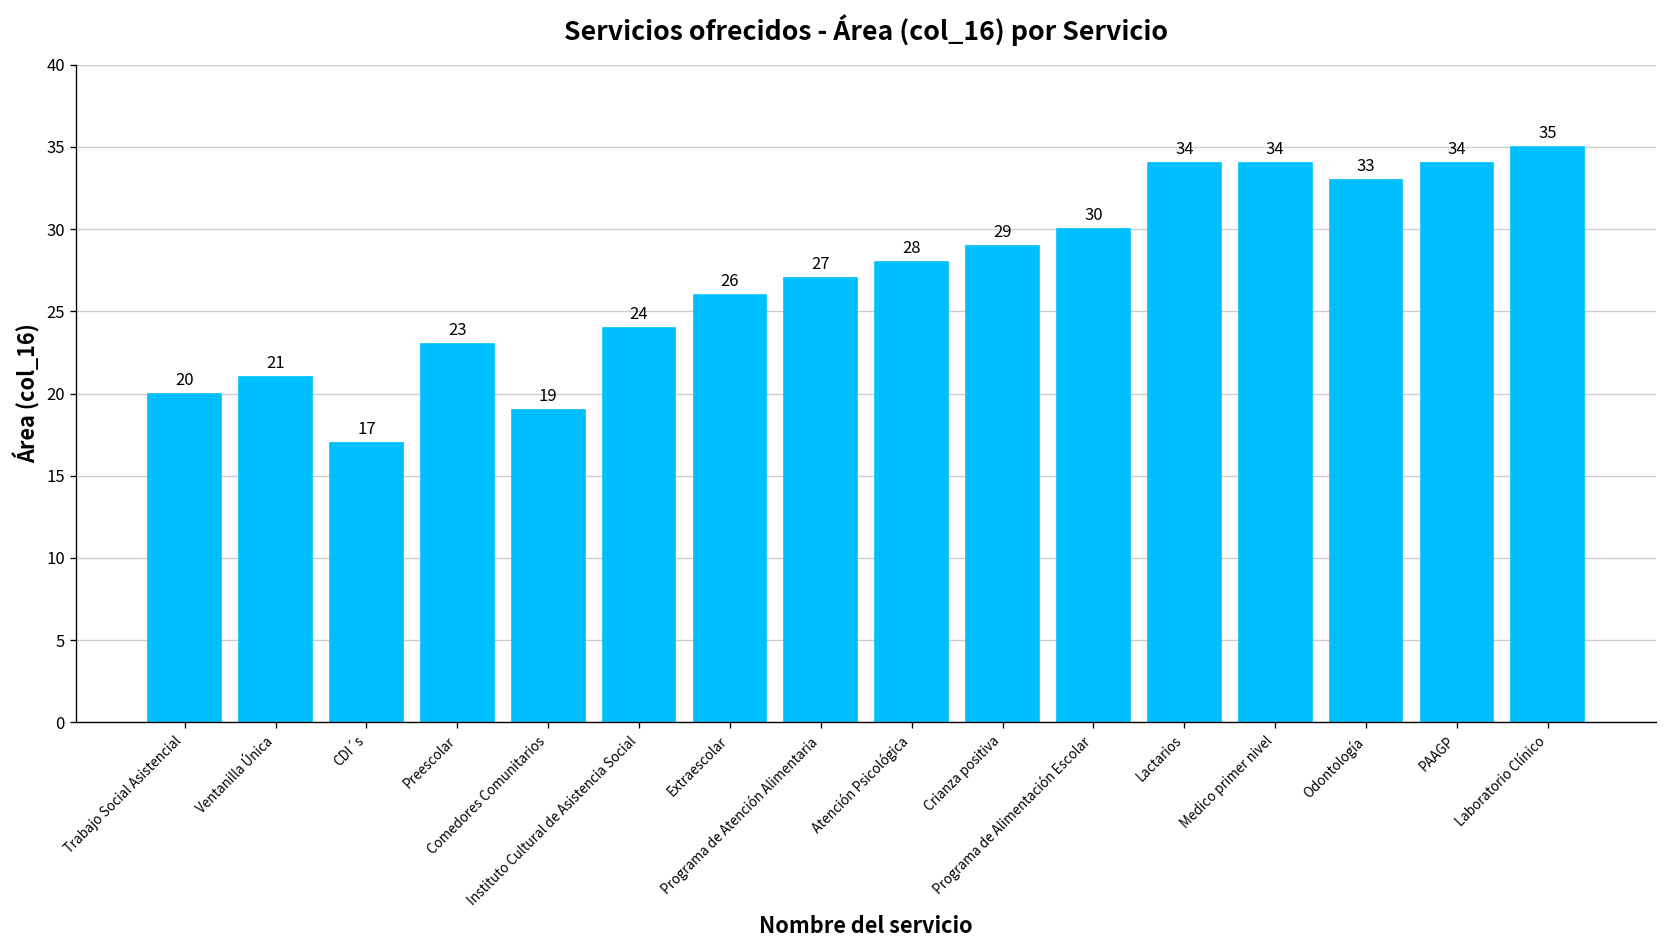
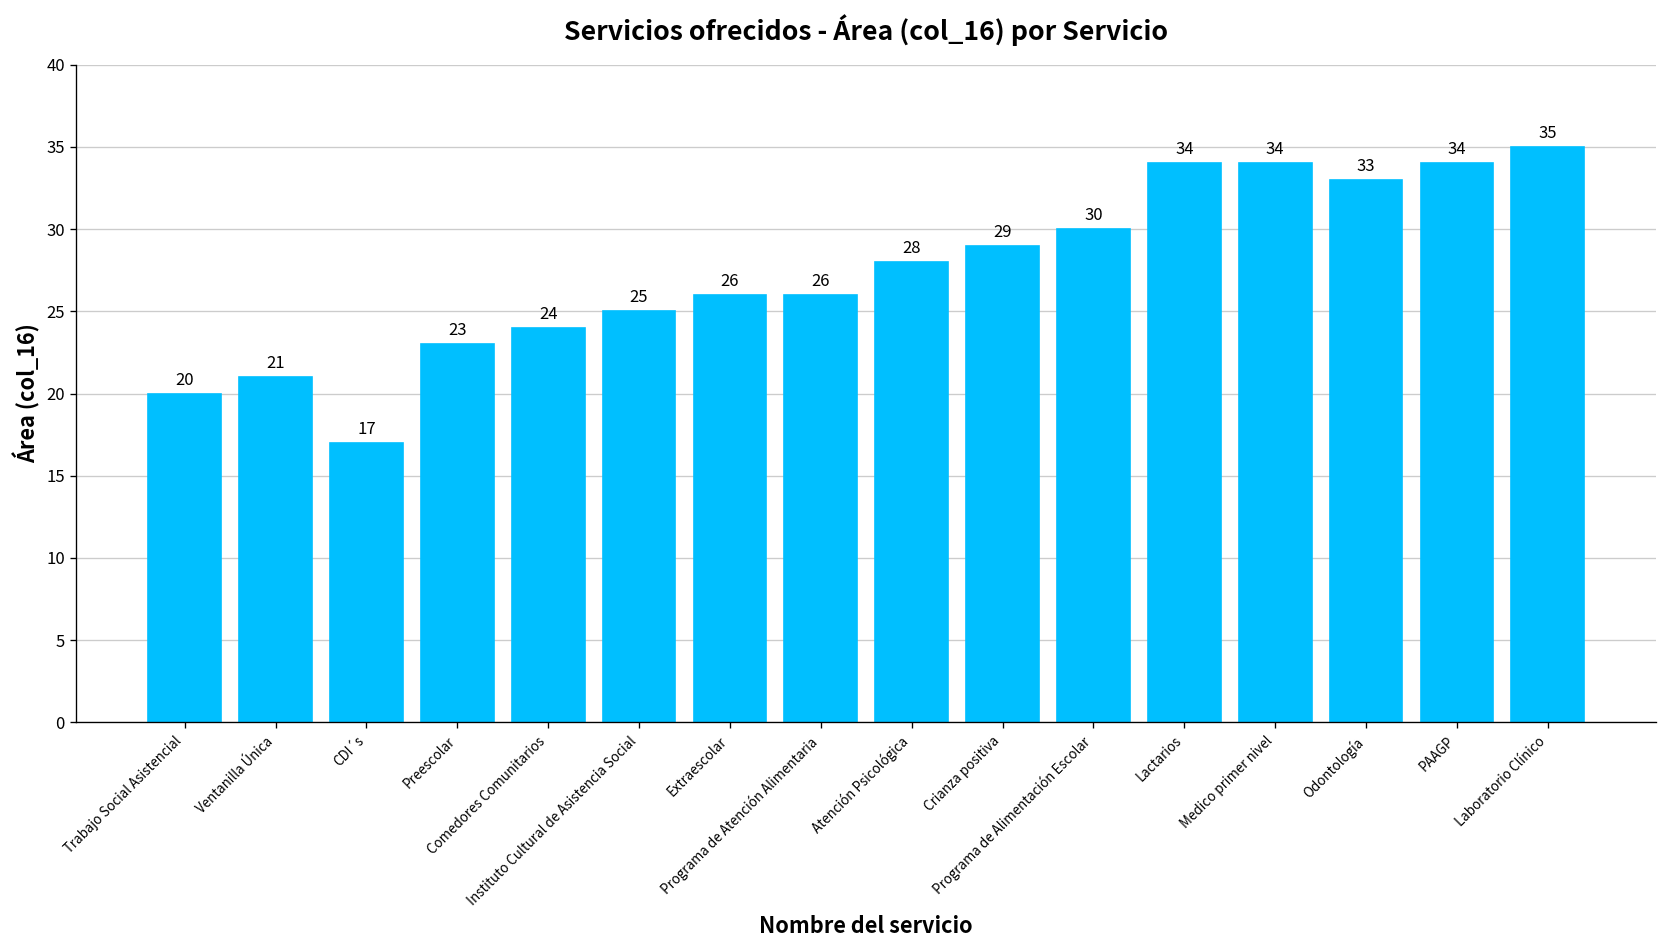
  {
    "Trabajo Social Asistencial": 20,
    "Ventanilla Única": 21,
    "CDI´s": 17,
    "Preescolar": 23,
-   "Comedores Comunitarios": 19,
-   "Instituto Cultural de Asistencia Social": 24,
+   "Comedores Comunitarios": 24,
+   "Instituto Cultural de Asistencia Social": 25,
    "Extraescolar": 26,
-   "Programa de Atención Alimentaria": 27,
+   "Programa de Atención Alimentaria": 26,
    "Atención Psicológica": 28,
    "Crianza positiva": 29,
    "Programa de Alimentación Escolar": 30,
    "Lactarios": 34,
    "Medico primer nivel": 34,
    "Odontología": 33,
    "PAAGP": 34,
    "Laboratorio Clínico": 35
  }
